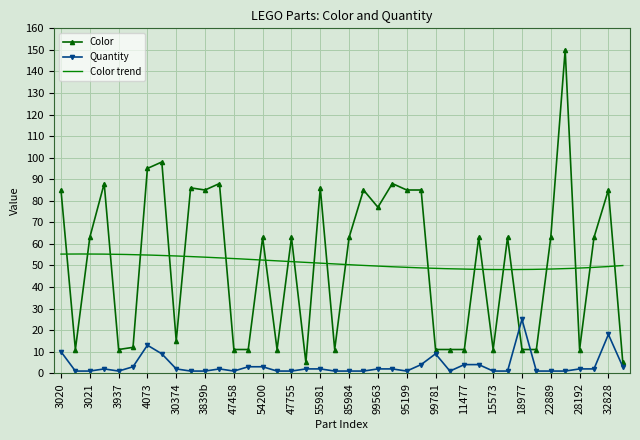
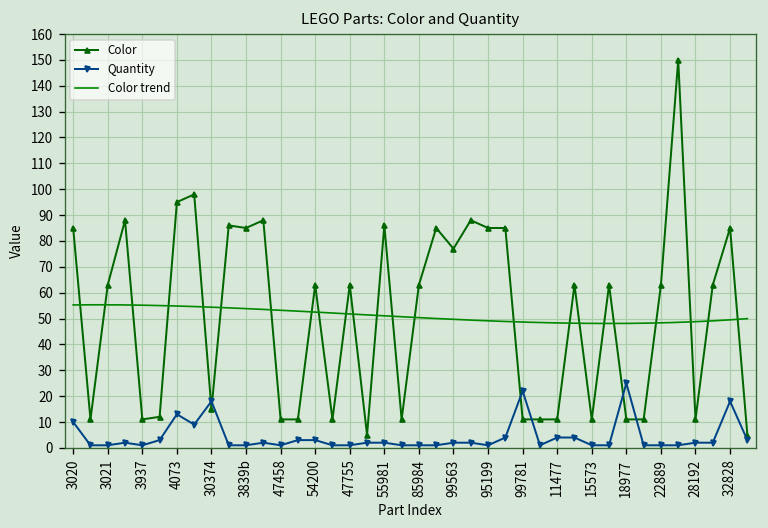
  {
    "Quantity": {
      "3020": 10,
      "3937": 1,
-     "30374": 2,
+     "30374": 18,
      "3839b": 1,
      "47458": 1,
      "95199": 1,
-     "99781": 9,
+     "99781": 22,
      "18977": 25,
      "32828": 18
    }
  }
